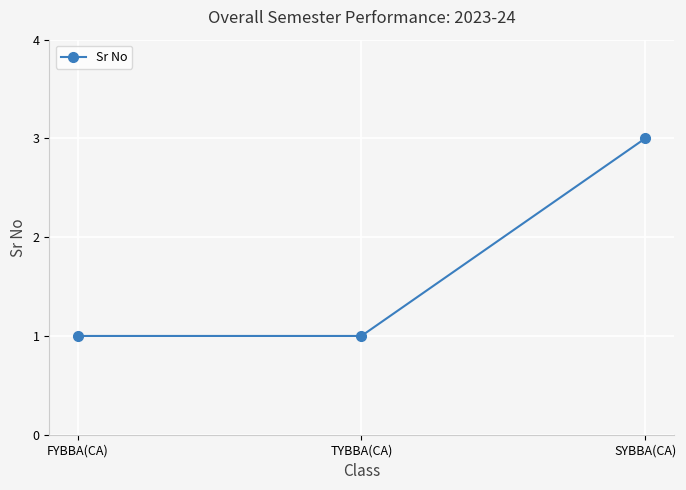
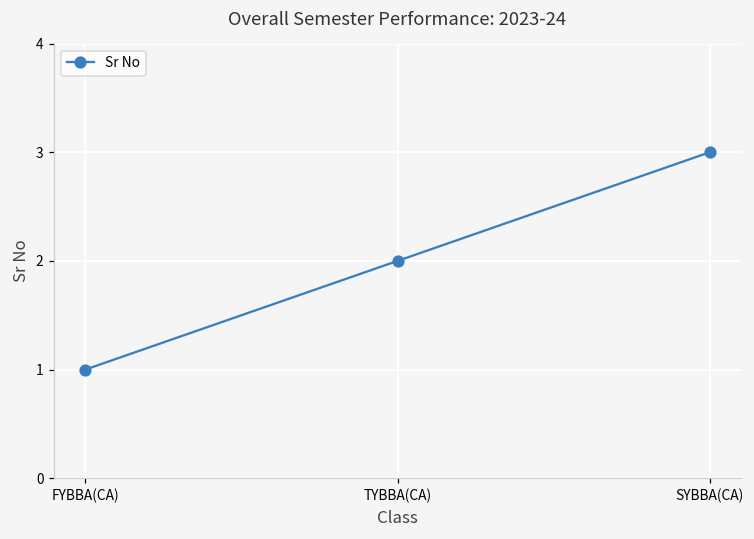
  {
    "FYBBA(CA)": 1,
-   "TYBBA(CA)": 1,
+   "TYBBA(CA)": 2,
    "SYBBA(CA)": 3
  }
